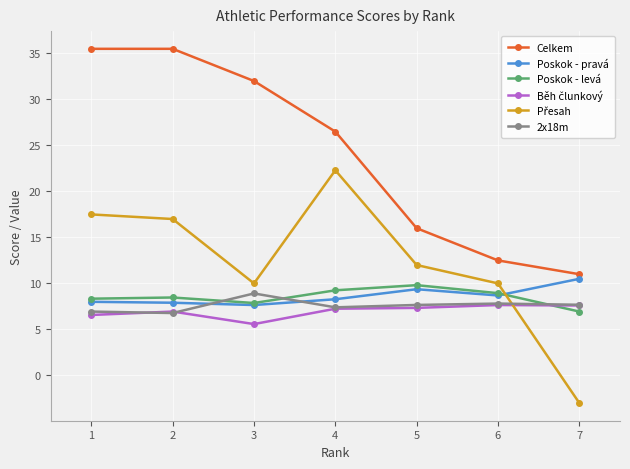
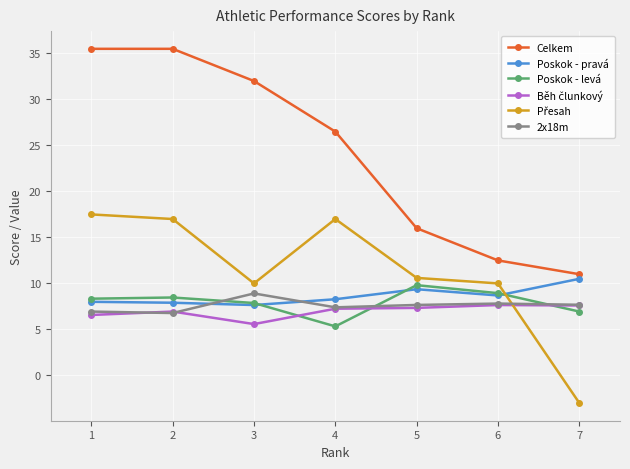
  {
    "Celkem": {
      "1": 36,
      "2": 36,
      "3": 32,
      "4": 27,
      "5": 16,
      "6": 13,
      "7": 11
    },
    "Poskok - pravá": {
      "1": 8,
      "2": 8,
      "4": 8,
      "5": 9,
      "7": 11
    },
    "Poskok - levá": {
      "1": 8,
      "2": 8,
-     "4": 9,
+     "4": 5,
      "5": 10,
      "7": 7
    },
    "Běh člunkový": {
      "1": 7,
      "3": 6,
      "5": 7
    },
    "Přesah": {
      "1": 18,
      "2": 17,
      "3": 10,
-     "4": 22,
-     "5": 12,
+     "4": 17,
+     "5": 11,
      "6": 10,
      "7": -3
    },
    "2x18m": {
      "1": 7,
      "3": 9,
      "5": 8
    }
  }
